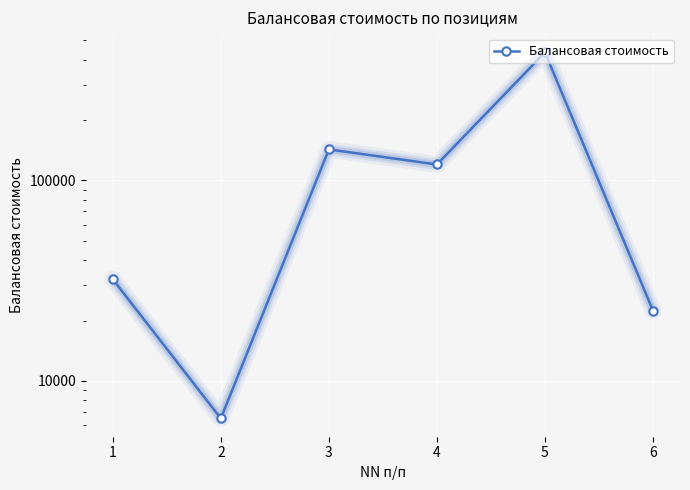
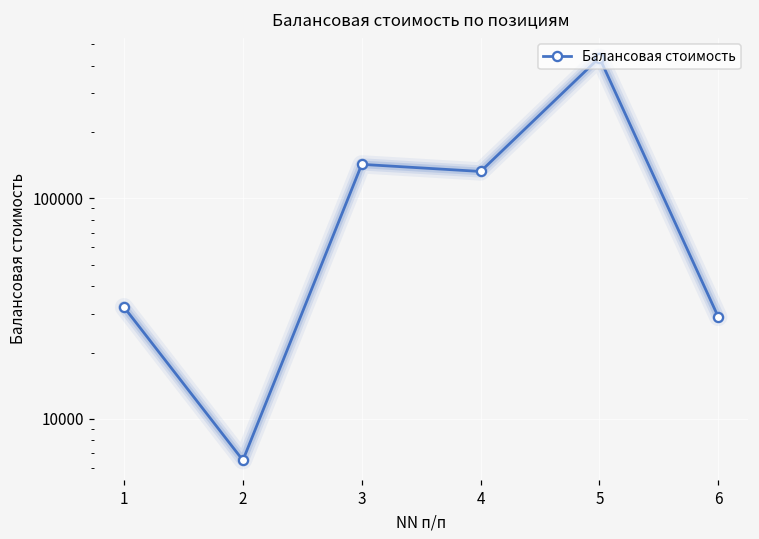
  {
    "1": 32000,
    "2": 6500,
    "3": 140000,
-   "4": 120000,
-   "6": 22000
+   "4": 130000,
+   "6": 29000
  }
